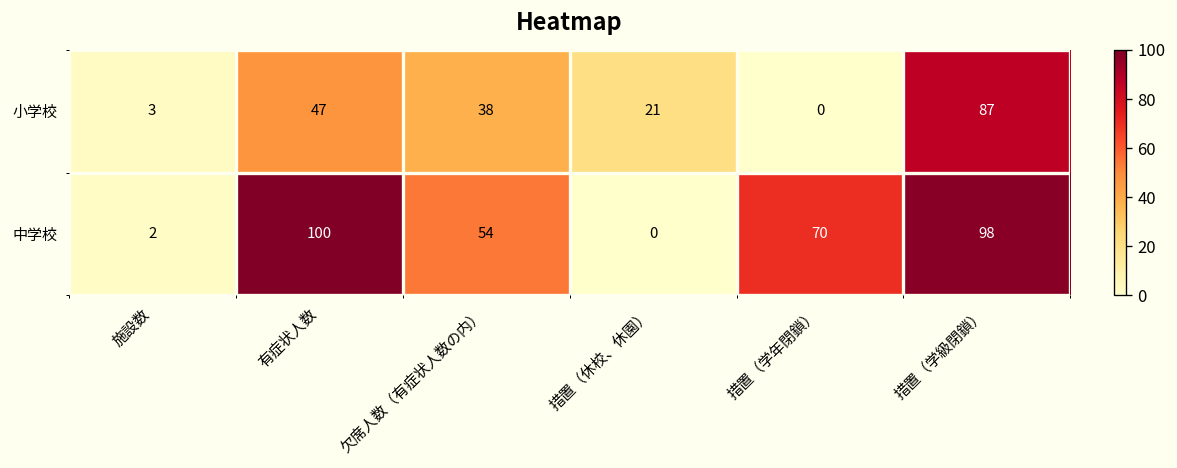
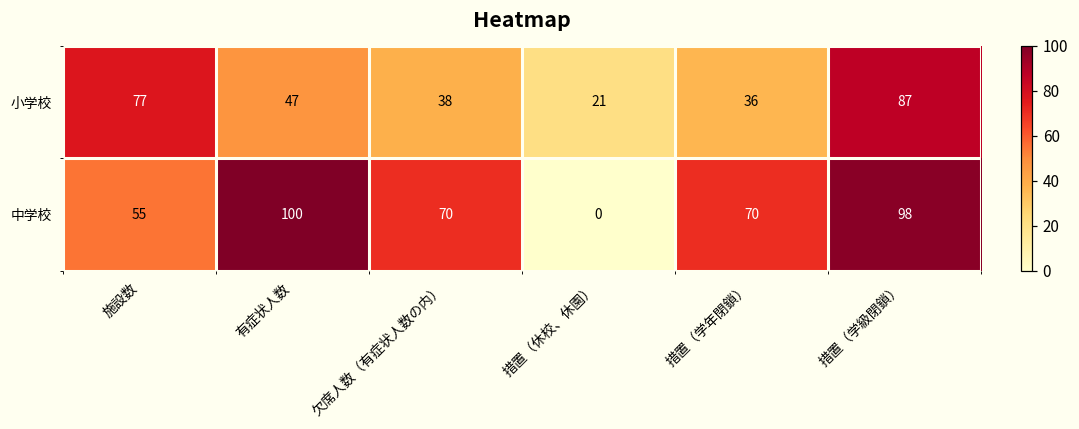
  {
    "小学校": {
-     "施設数": 3,
+     "施設数": 77,
      "有症状人数": 47,
      "欠席人数（有症状人数の内）": 38,
      "措置（休校、休園）": 21,
-     "措置（学年閉鎖）": 0,
+     "措置（学年閉鎖）": 36,
      "措置（学級閉鎖）": 87
    },
    "中学校": {
-     "施設数": 2,
+     "施設数": 55,
      "有症状人数": 100,
-     "欠席人数（有症状人数の内）": 54,
+     "欠席人数（有症状人数の内）": 70,
      "措置（休校、休園）": 0,
      "措置（学年閉鎖）": 70,
      "措置（学級閉鎖）": 98
    }
  }
